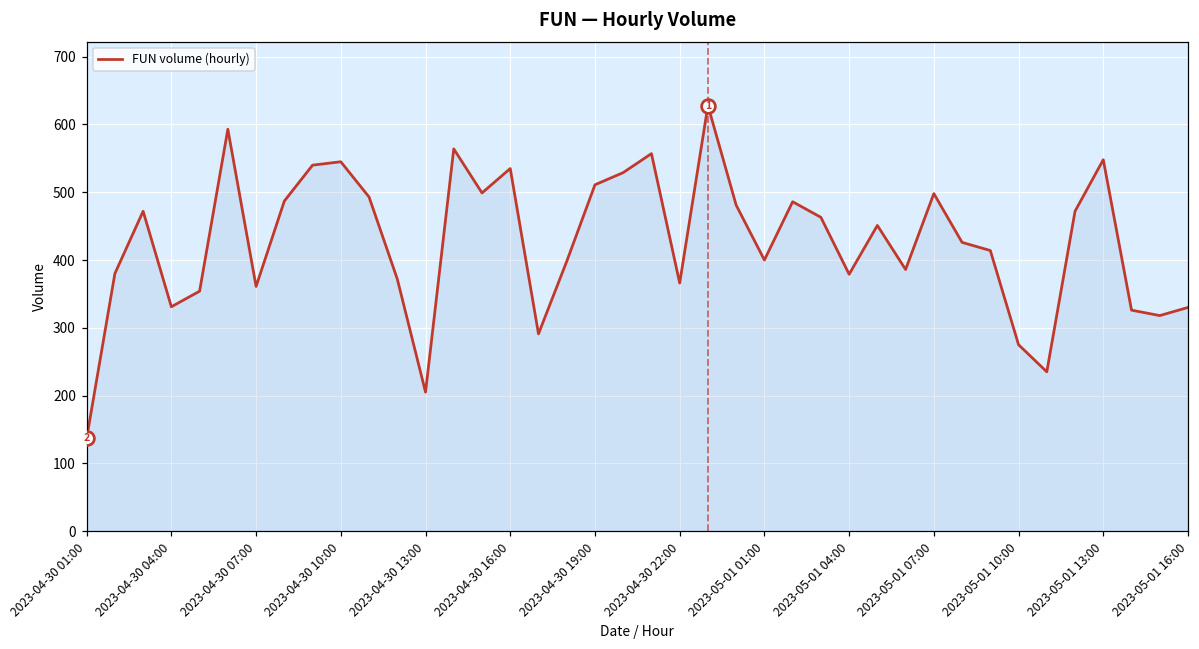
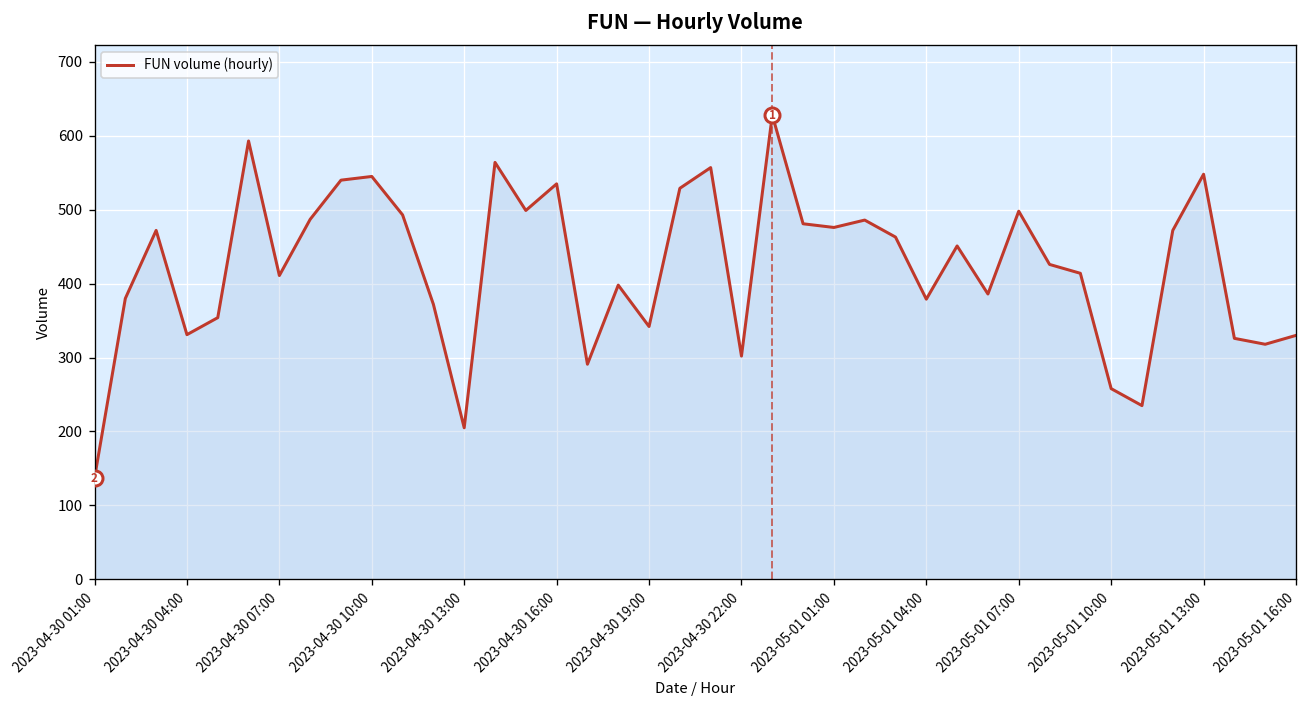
  {
    "FUN volume (hourly)": {
      "2023-04-30 04:00": 330,
-     "2023-04-30 07:00": 360,
+     "2023-04-30 07:00": 410,
      "2023-04-30 10:00": 550,
      "2023-04-30 13:00": 210,
      "2023-04-30 16:00": 540,
-     "2023-04-30 19:00": 510,
-     "2023-04-30 22:00": 370,
-     "2023-05-01 01:00": 400,
+     "2023-04-30 19:00": 340,
+     "2023-04-30 22:00": 300,
+     "2023-05-01 01:00": 480,
      "2023-05-01 04:00": 380,
      "2023-05-01 07:00": 500,
-     "2023-05-01 10:00": 280,
+     "2023-05-01 10:00": 260,
      "2023-05-01 13:00": 550,
      "2023-05-01 16:00": 330
    }
  }
